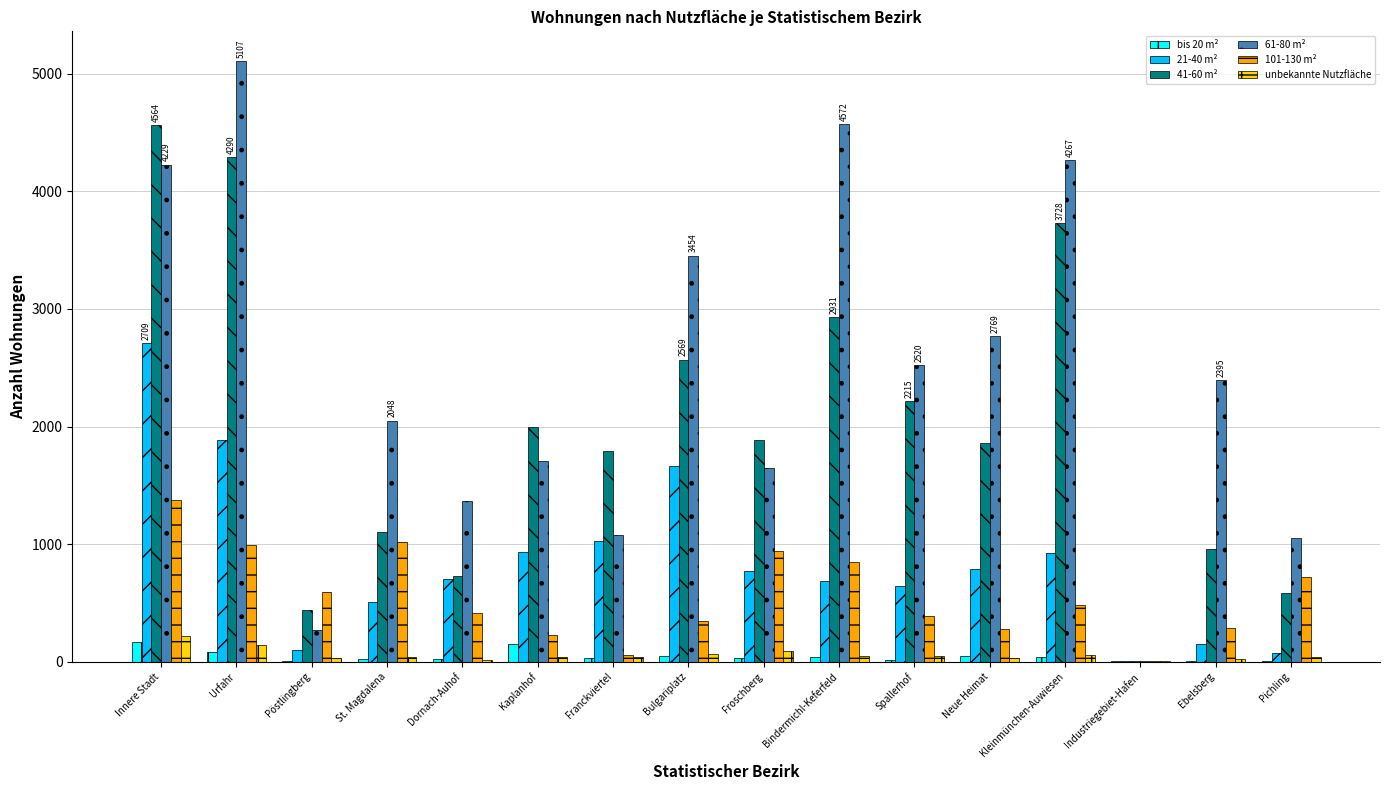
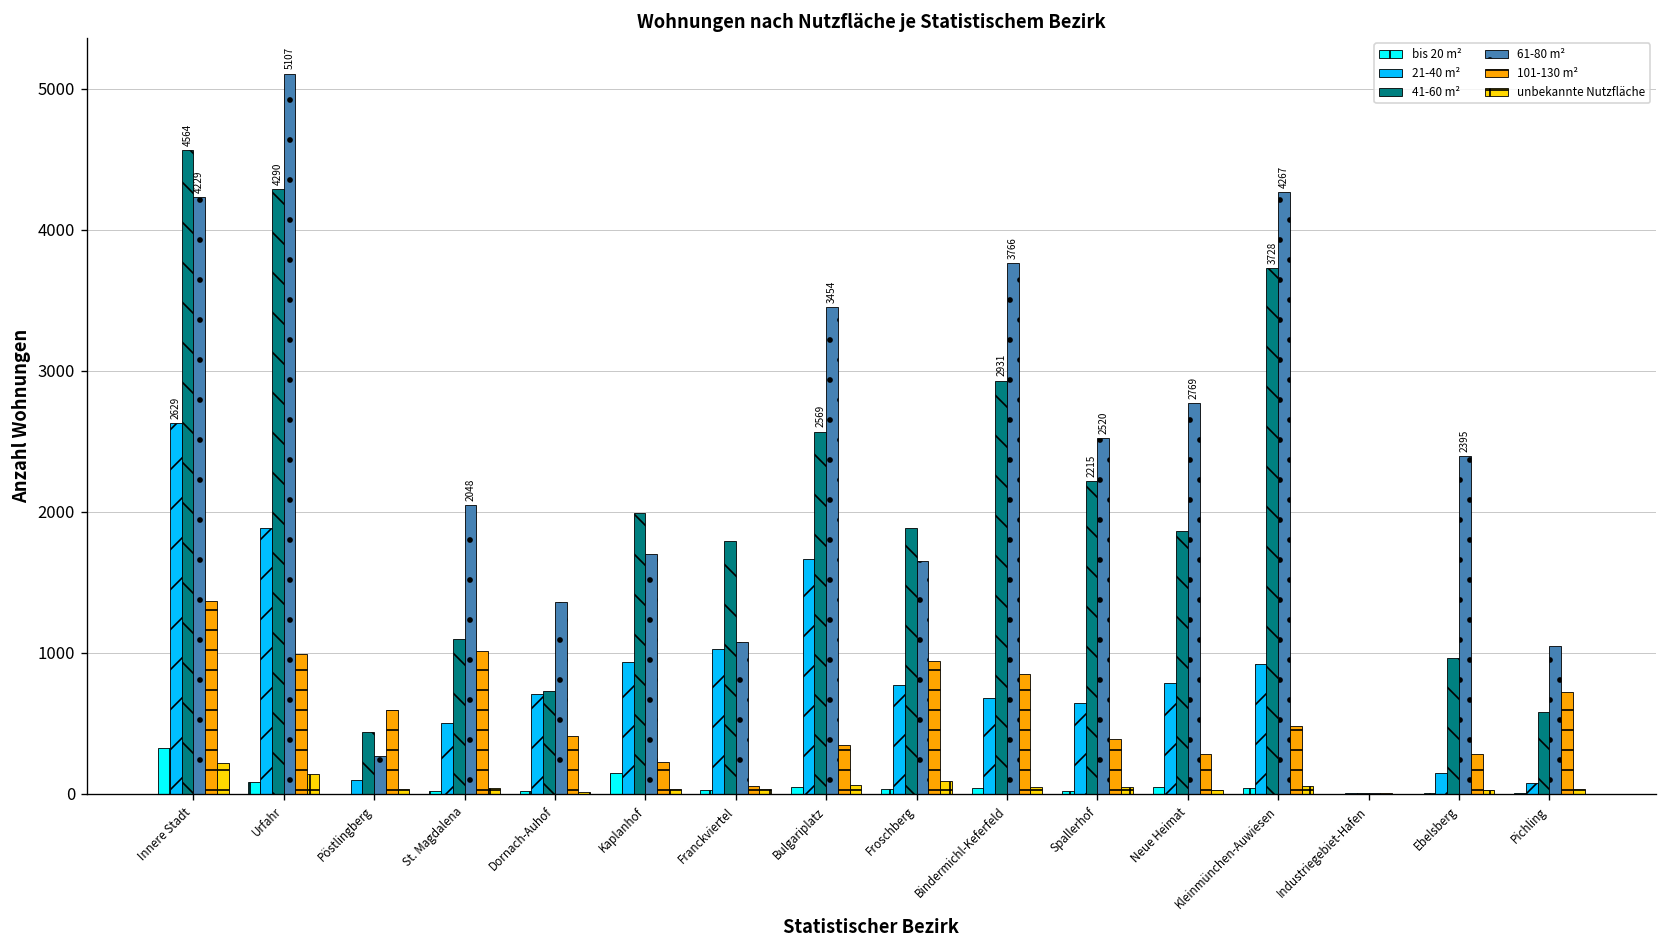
  {
    "bis 20 m²": {
-     "Innere Stadt": 170,
+     "Innere Stadt": 330,
      "Urfahr": 80,
      "St. Magdalena": 20,
      "Dornach-Auhof": 20,
      "Kaplanhof": 150,
      "Franckviertel": 30,
      "Bulgariplatz": 50,
      "Froschberg": 30,
      "Bindermichl-Keferfeld": 40,
      "Neue Heimat": 50,
      "Kleinmünchen-Auwiesen": 40
    },
    "21-40 m²": {
-     "Innere Stadt": 2709
+     "Innere Stadt": 2629
    },
    "41-60 m²": {
      "Innere Stadt": 4564,
      "Urfahr": 4290,
      "Bulgariplatz": 2569,
      "Bindermichl-Keferfeld": 2931,
      "Spallerhof": 2215,
      "Kleinmünchen-Auwiesen": 3728
    },
    "61-80 m²": {
      "Innere Stadt": 4229,
      "Urfahr": 5107,
      "St. Magdalena": 2048,
      "Bulgariplatz": 3454,
-     "Bindermichl-Keferfeld": 4572,
+     "Bindermichl-Keferfeld": 3766,
      "Spallerhof": 2520,
      "Neue Heimat": 2769,
      "Kleinmünchen-Auwiesen": 4267,
      "Ebelsberg": 2395
    }
  }
